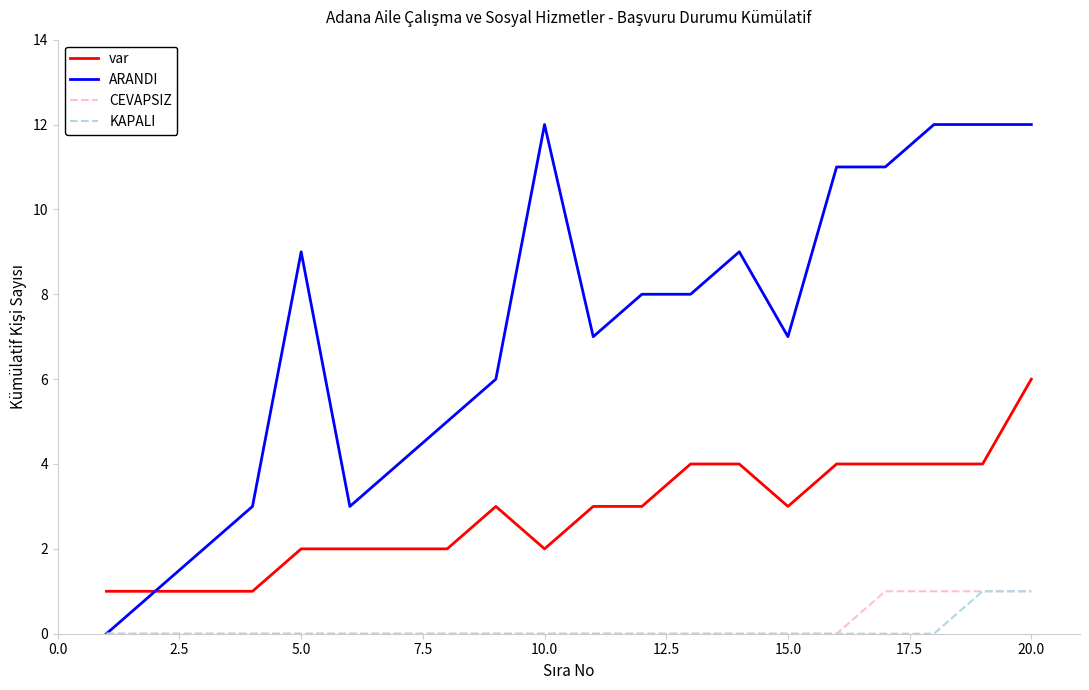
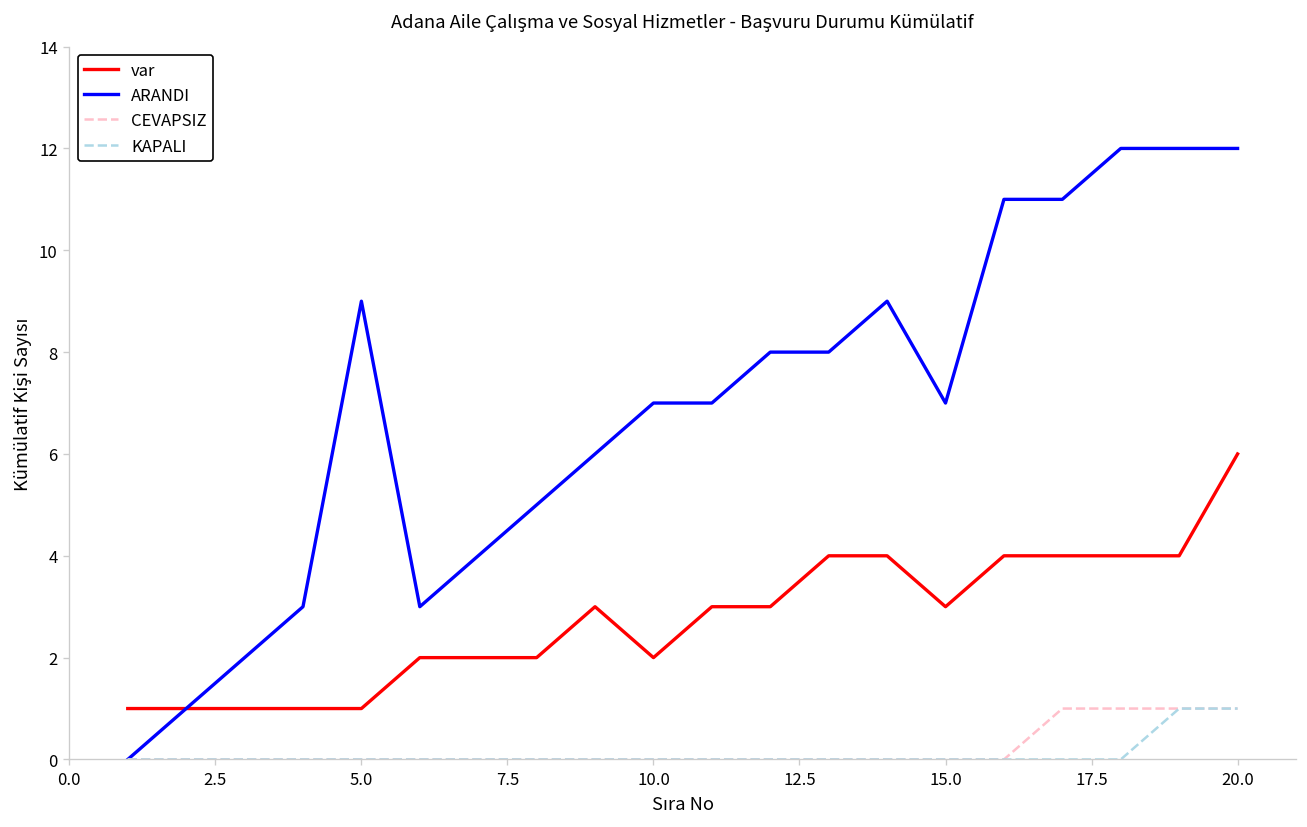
  {
    "var": {
-     "5.0": 2,
+     "5.0": 1,
      "10.0": 2,
      "15.0": 3,
      "20.0": 6
    },
    "ARANDI": {
      "5.0": 9,
-     "10.0": 12,
+     "10.0": 7,
      "15.0": 7,
      "20.0": 12
    }
  }
